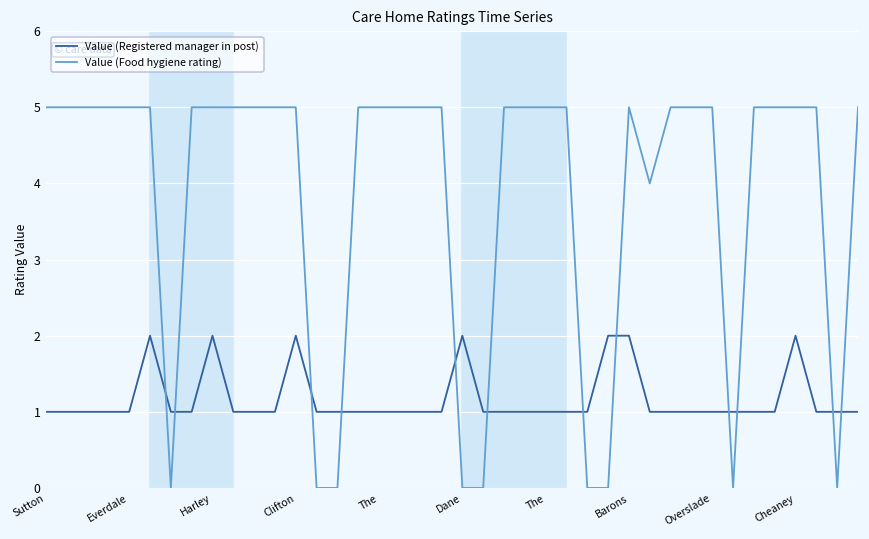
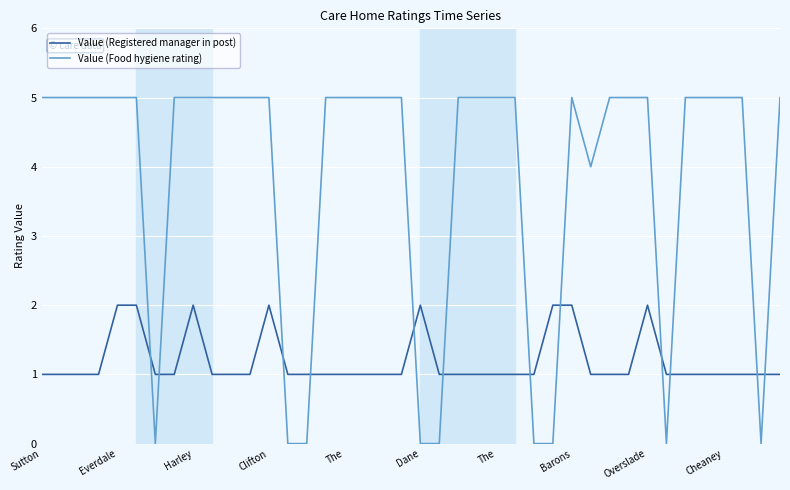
  {
    "Value (Registered manager in post)": {
      "Sutton": 1,
-     "Everdale": 1,
+     "Everdale": 2,
      "Harley": 2,
      "Clifton": 2,
      "Dane": 2,
      "Barons": 2,
-     "Overslade": 1,
-     "Cheaney": 2
+     "Overslade": 2,
+     "Cheaney": 1
    },
    "Value (Food hygiene rating)": {
      "Sutton": 5,
      "Everdale": 5,
      "Harley": 5,
      "Clifton": 5,
      "Dane": 0,
      "Barons": 5,
      "Overslade": 5,
      "Cheaney": 5
    }
  }
